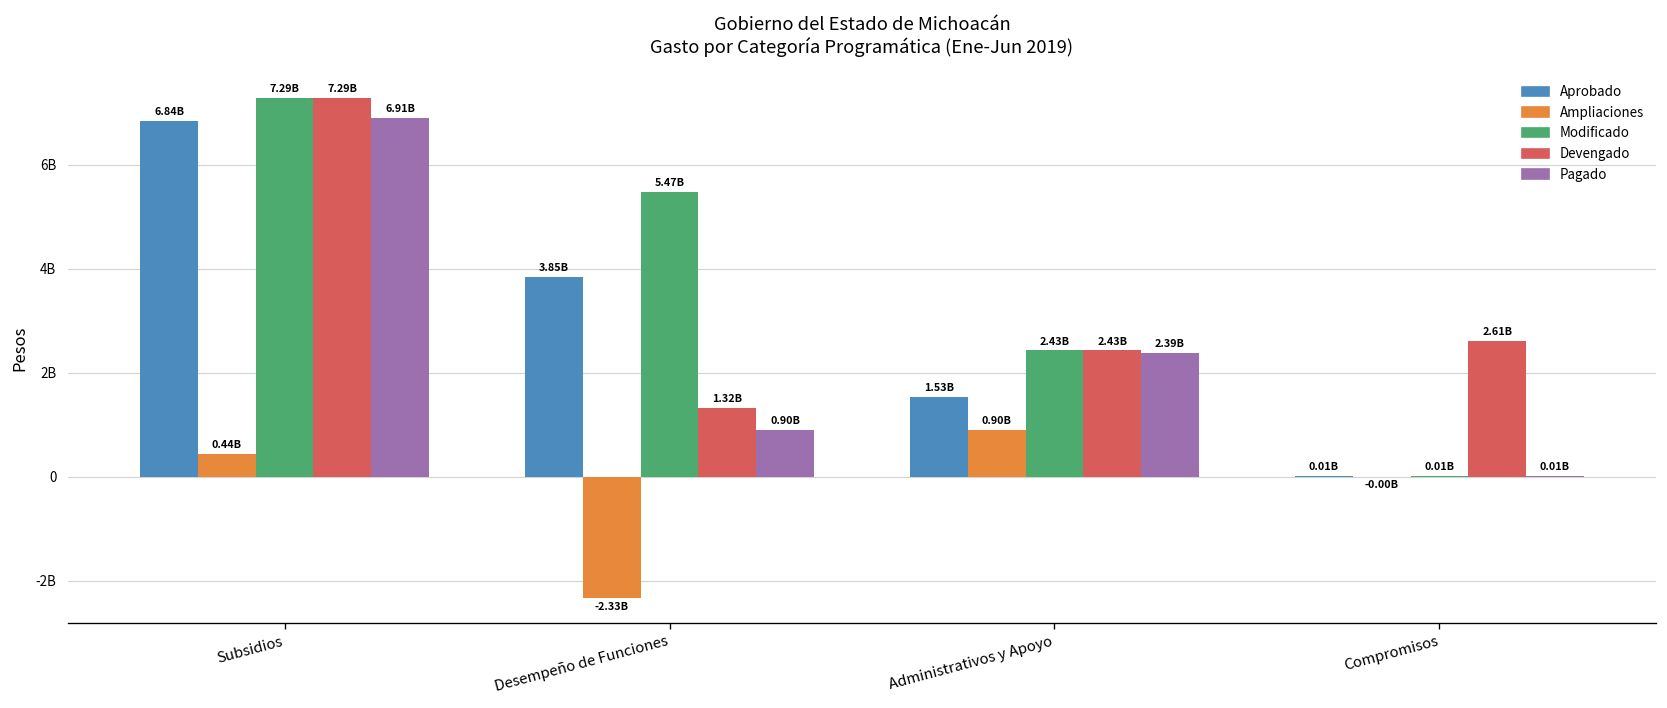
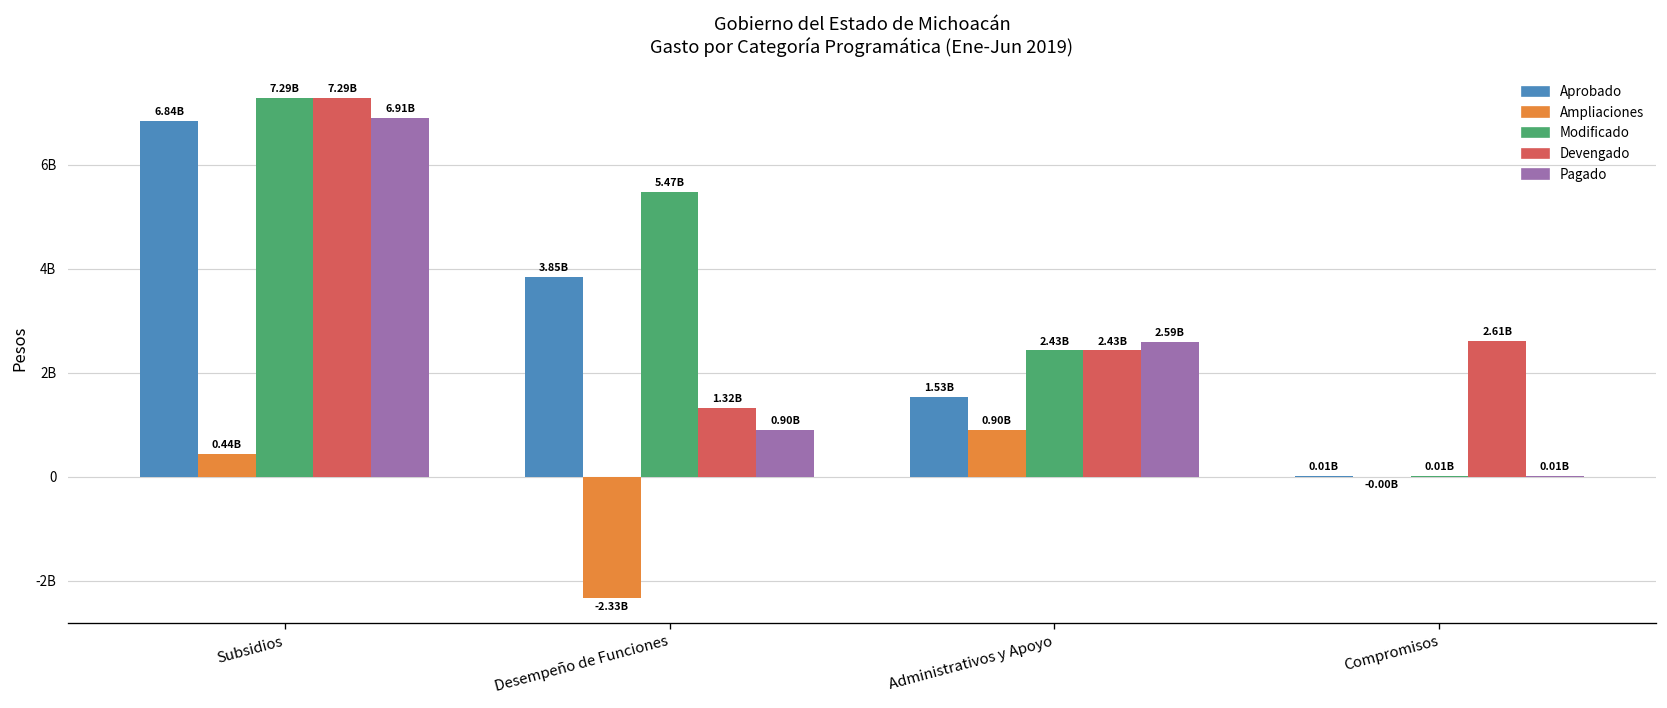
  {
    "Aprobado": {
      "Subsidios": "6.84B",
      "Desempeño de Funciones": "3.85B",
      "Administrativos y Apoyo": "1.53B",
      "Compromisos": "0.01B"
    },
    "Modificado": {
      "Subsidios": "7.29B",
      "Desempeño de Funciones": "5.47B",
      "Administrativos y Apoyo": "2.43B",
      "Compromisos": "0.01B"
    },
    "Pagado": {
      "Subsidios": "6.91B",
      "Desempeño de Funciones": "0.90B",
-     "Administrativos y Apoyo": "2.39B",
+     "Administrativos y Apoyo": "2.59B",
      "Compromisos": "0.01B"
    }
  }
